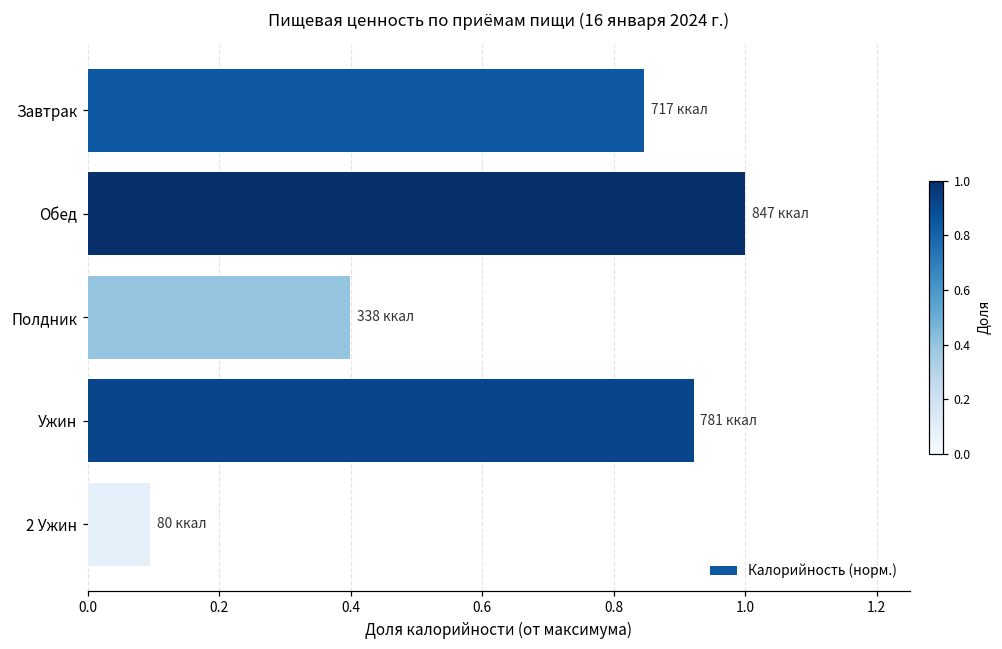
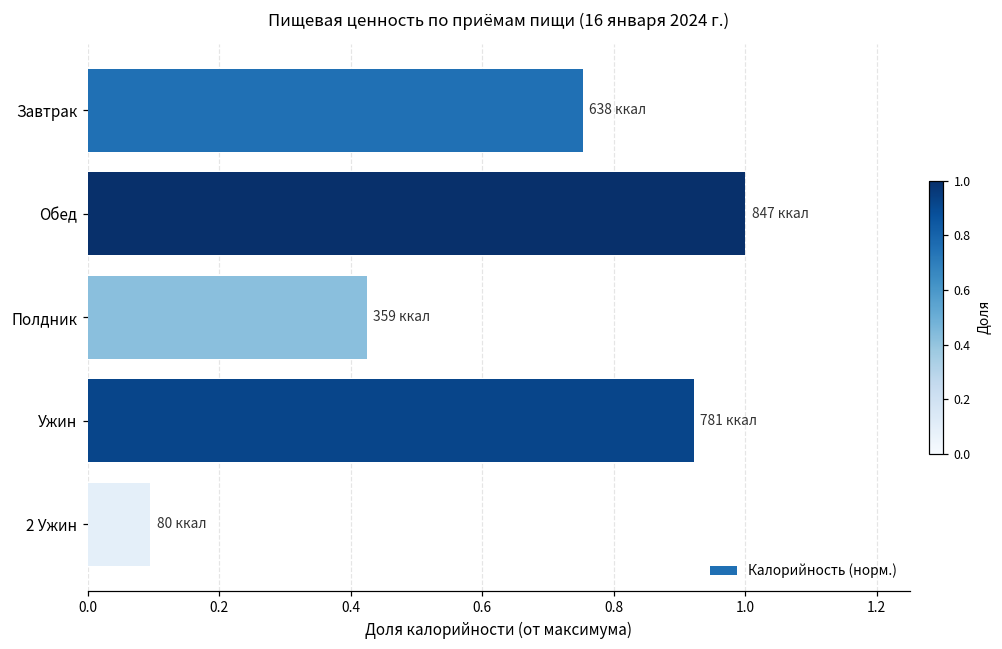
  {
-   "Завтрак": 717,
-   "Полдник": 338
+   "Завтрак": 638,
+   "Полдник": 359
  }
